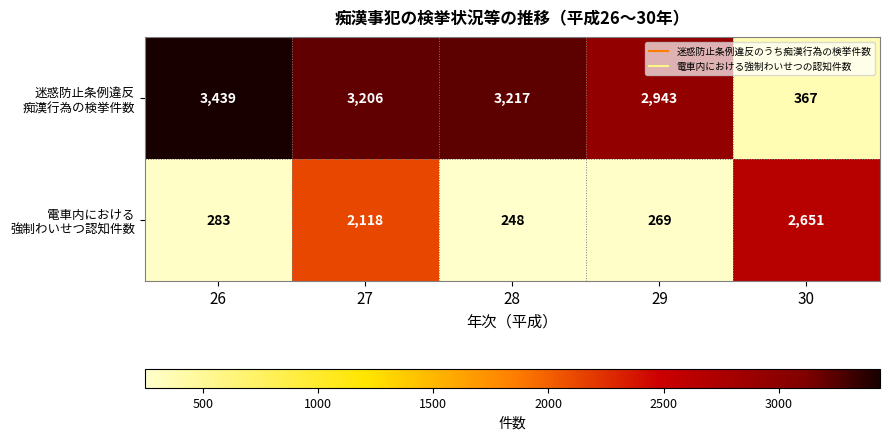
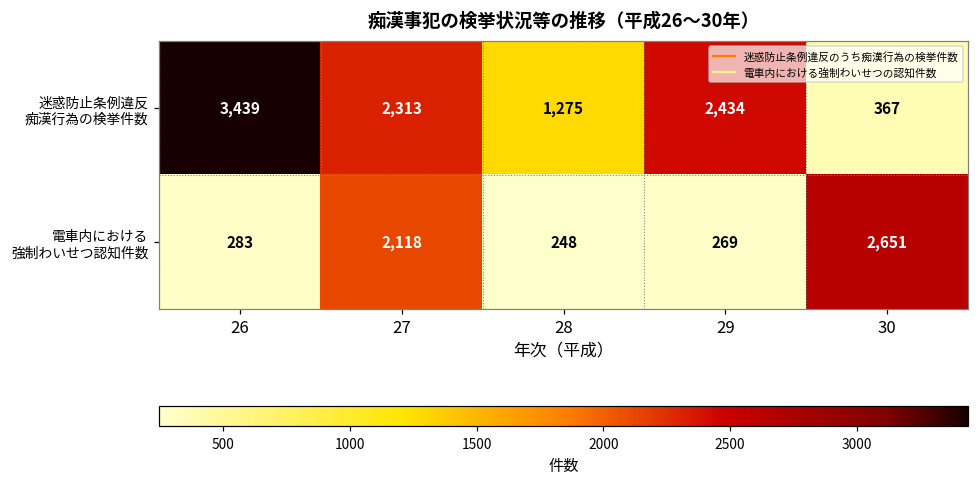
  {
    "迷惑防止条例違反 痴漢行為の検挙件数": {
      "26": "3,439",
-     "27": "3,206",
-     "28": "3,217",
-     "29": "2,943",
+     "27": "2,313",
+     "28": "1,275",
+     "29": "2,434",
      "30": "367"
    },
    "電車内における 強制わいせつ認知件数": {
      "26": "283",
      "27": "2,118",
      "28": "248",
      "29": "269",
      "30": "2,651"
    }
  }
